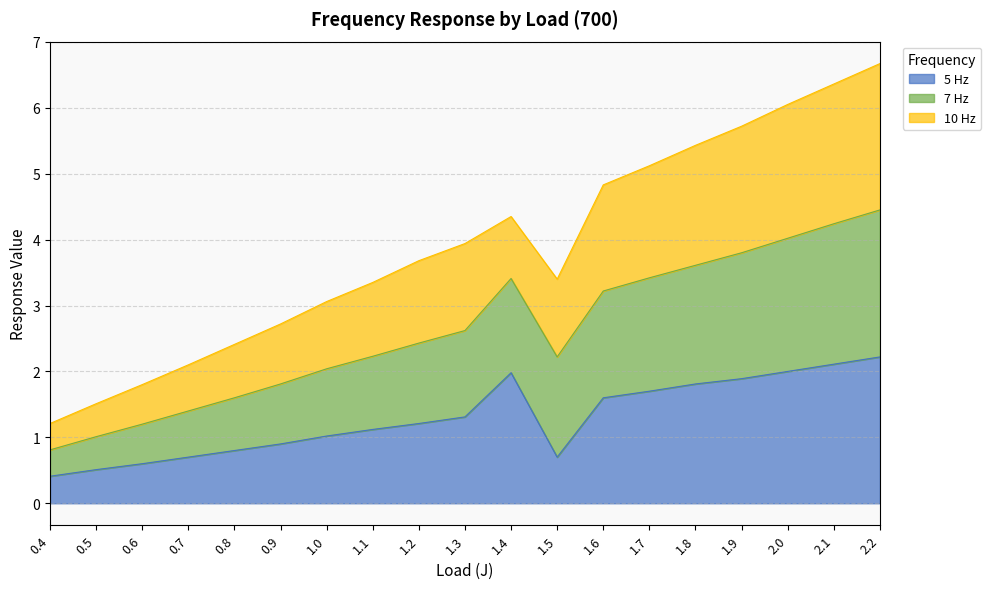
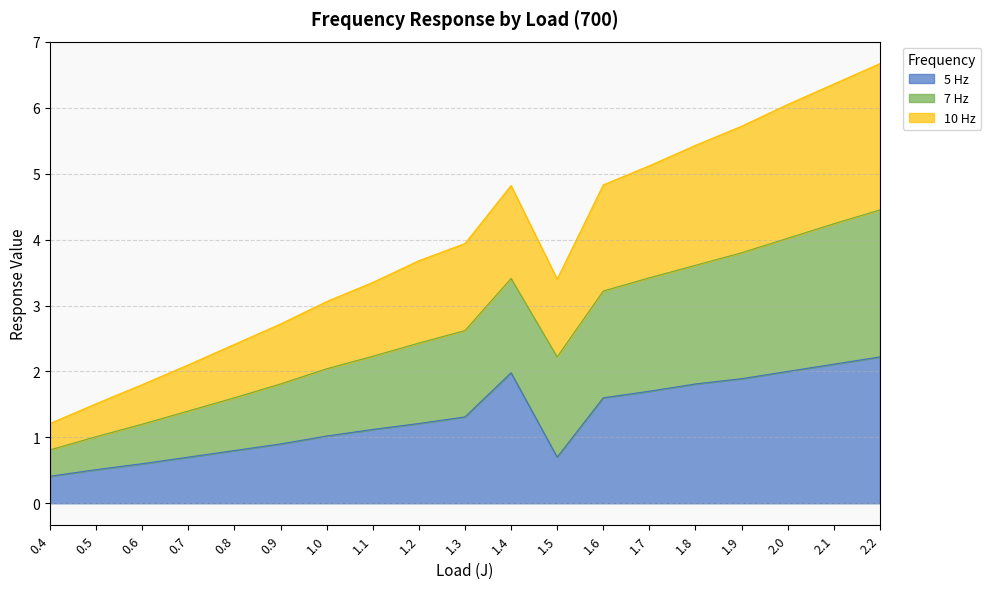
  {
    "5 Hz": {
      "0.4": 0.4,
      "0.5": 0.5,
      "0.6": 0.6,
      "0.7": 0.7,
      "0.8": 0.8,
      "0.9": 0.9,
      "1.0": 1.0,
      "1.1": 1.1,
      "1.2": 1.2,
      "1.3": 1.3,
      "1.4": 2.0,
      "1.5": 0.7,
      "1.6": 1.6,
      "1.7": 1.7,
      "1.8": 1.8,
      "1.9": 1.9,
      "2.0": 2.0,
      "2.1": 2.1,
      "2.2": 2.2
    },
    "7 Hz": {
      "0.4": 0.4,
      "0.5": 0.5,
      "0.6": 0.6,
      "0.7": 0.7,
      "0.8": 0.8,
      "0.9": 0.9,
      "1.0": 1.0,
      "1.1": 1.1,
      "1.2": 1.2,
      "1.3": 1.3,
      "1.4": 1.4,
      "1.5": 1.5,
      "1.6": 1.6,
      "1.7": 1.7,
      "1.8": 1.8,
      "1.9": 1.9,
      "2.0": 2.0,
      "2.1": 2.1,
      "2.2": 2.2
    },
    "10 Hz": {
      "0.4": 0.4,
      "0.5": 0.5,
      "0.6": 0.6,
      "0.7": 0.7,
      "0.8": 0.8,
      "0.9": 0.9,
      "1.0": 1.0,
      "1.1": 1.1,
      "1.2": 1.3,
      "1.3": 1.3,
-     "1.4": 0.9,
+     "1.4": 1.4,
      "1.5": 1.2,
      "1.6": 1.6,
      "1.7": 1.7,
      "1.8": 1.8,
      "1.9": 1.9,
      "2.0": 2.0,
      "2.1": 2.1,
      "2.2": 2.2
    }
  }
